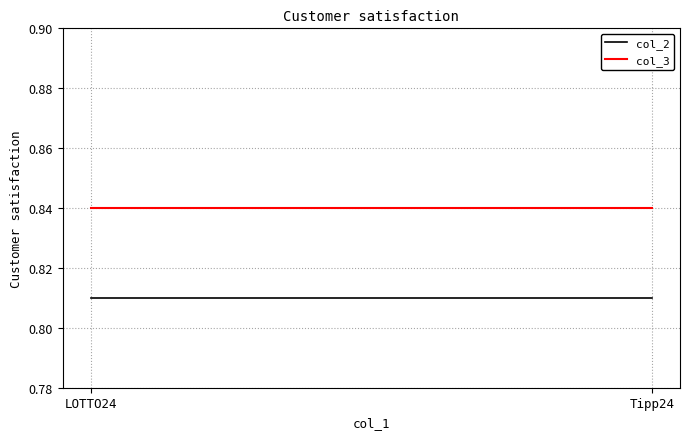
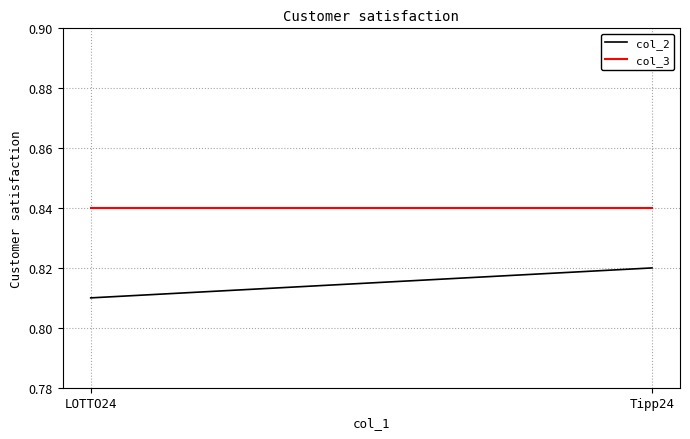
  {
    "col_2": {
      "LOTTO24": 0.81,
-     "Tipp24": 0.81
+     "Tipp24": 0.82
    },
    "col_3": {
      "LOTTO24": 0.84,
      "Tipp24": 0.84
    }
  }
